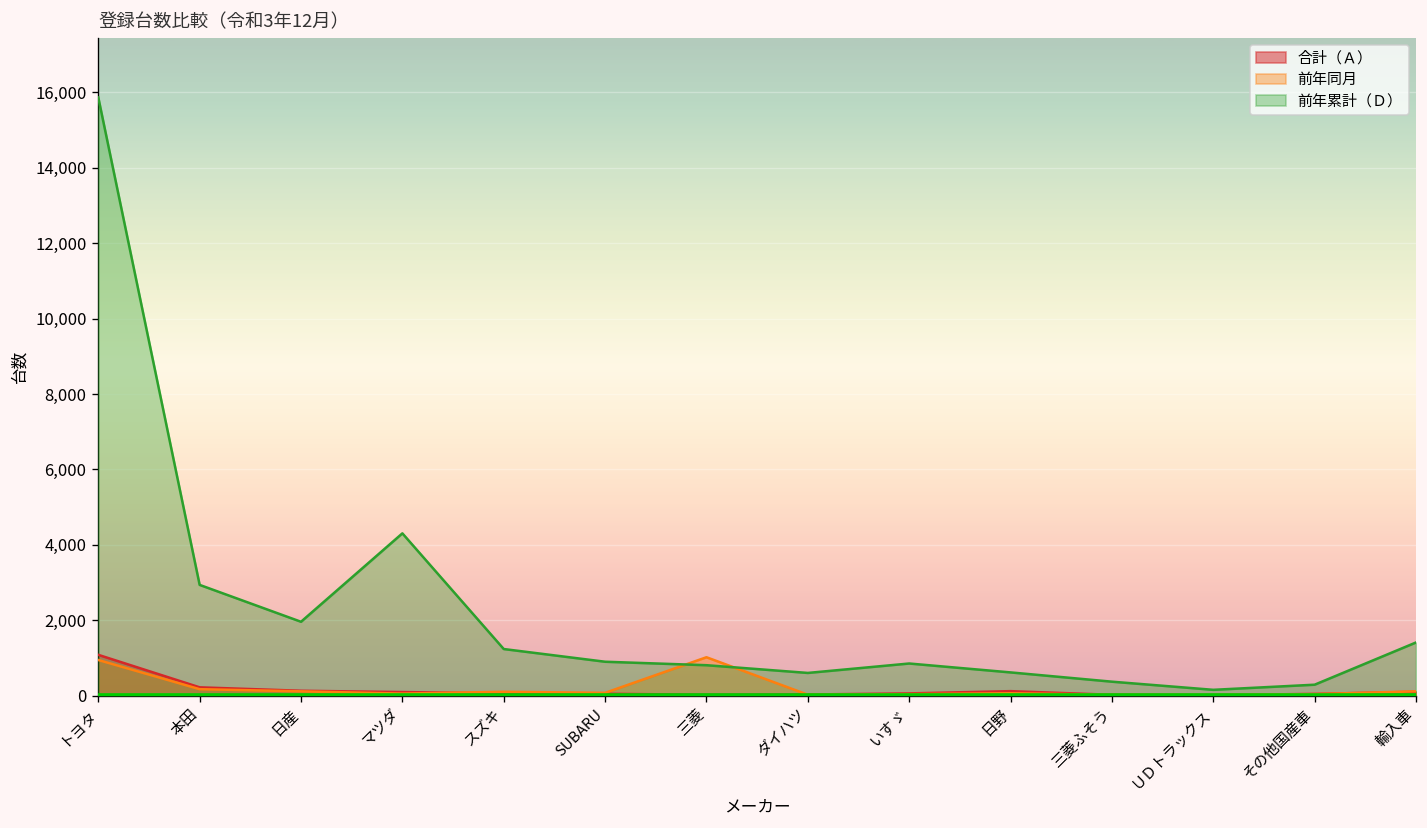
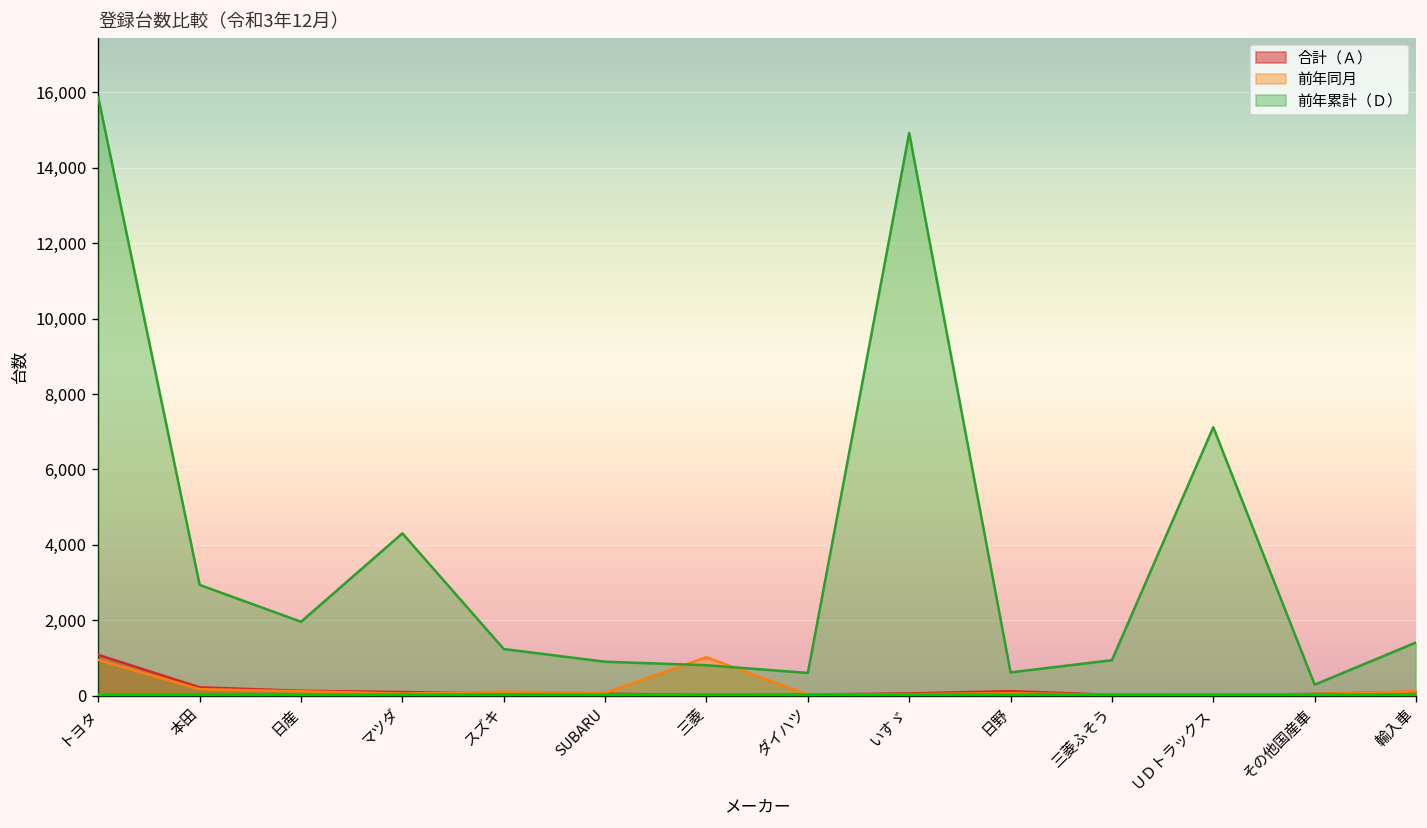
  {
    "合計（Ａ）": {
      "トヨタ": "1,100",
      "三菱": "0"
    },
    "前年同月": {
      "トヨタ": "900",
      "三菱": "1,000"
    },
    "前年累計（Ｄ）": {
      "トヨタ": "15,900",
      "本田": "2,900",
      "日産": "2,000",
      "マツダ": "4,300",
      "スズキ": "1,200",
      "SUBARU": "900",
      "三菱": "800",
      "ダイハツ": "600",
-     "いすゞ": "900",
+     "いすゞ": "14,900",
      "日野": "600",
-     "三菱ふそう": "400",
-     "ＵＤトラックス": "200",
+     "三菱ふそう": "900",
+     "ＵＤトラックス": "7,100",
      "その他国産車": "300",
      "輸入車": "1,400"
    }
  }
